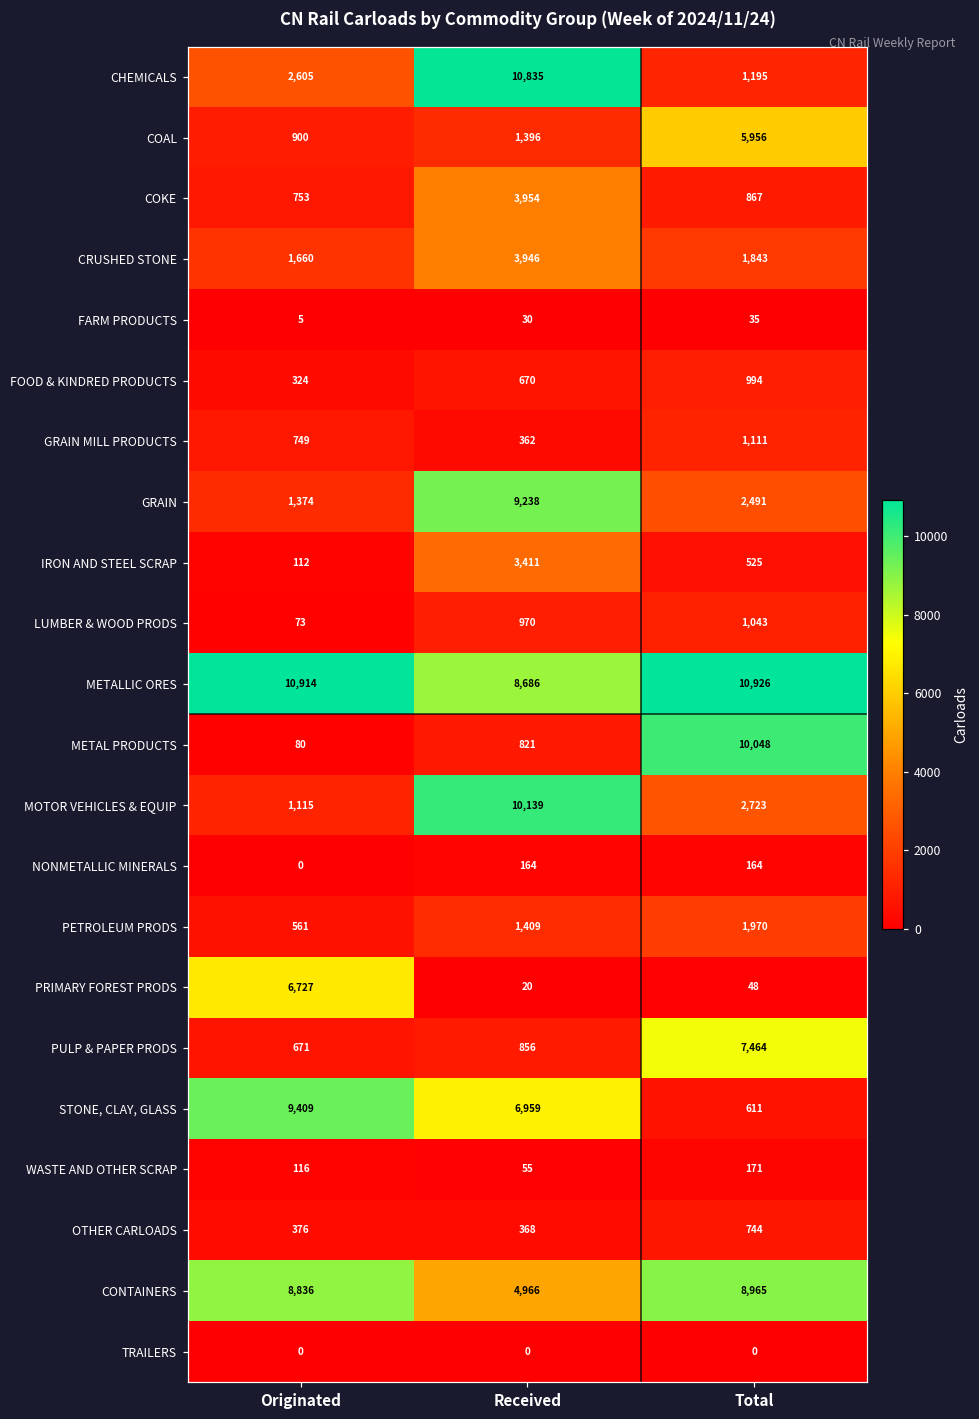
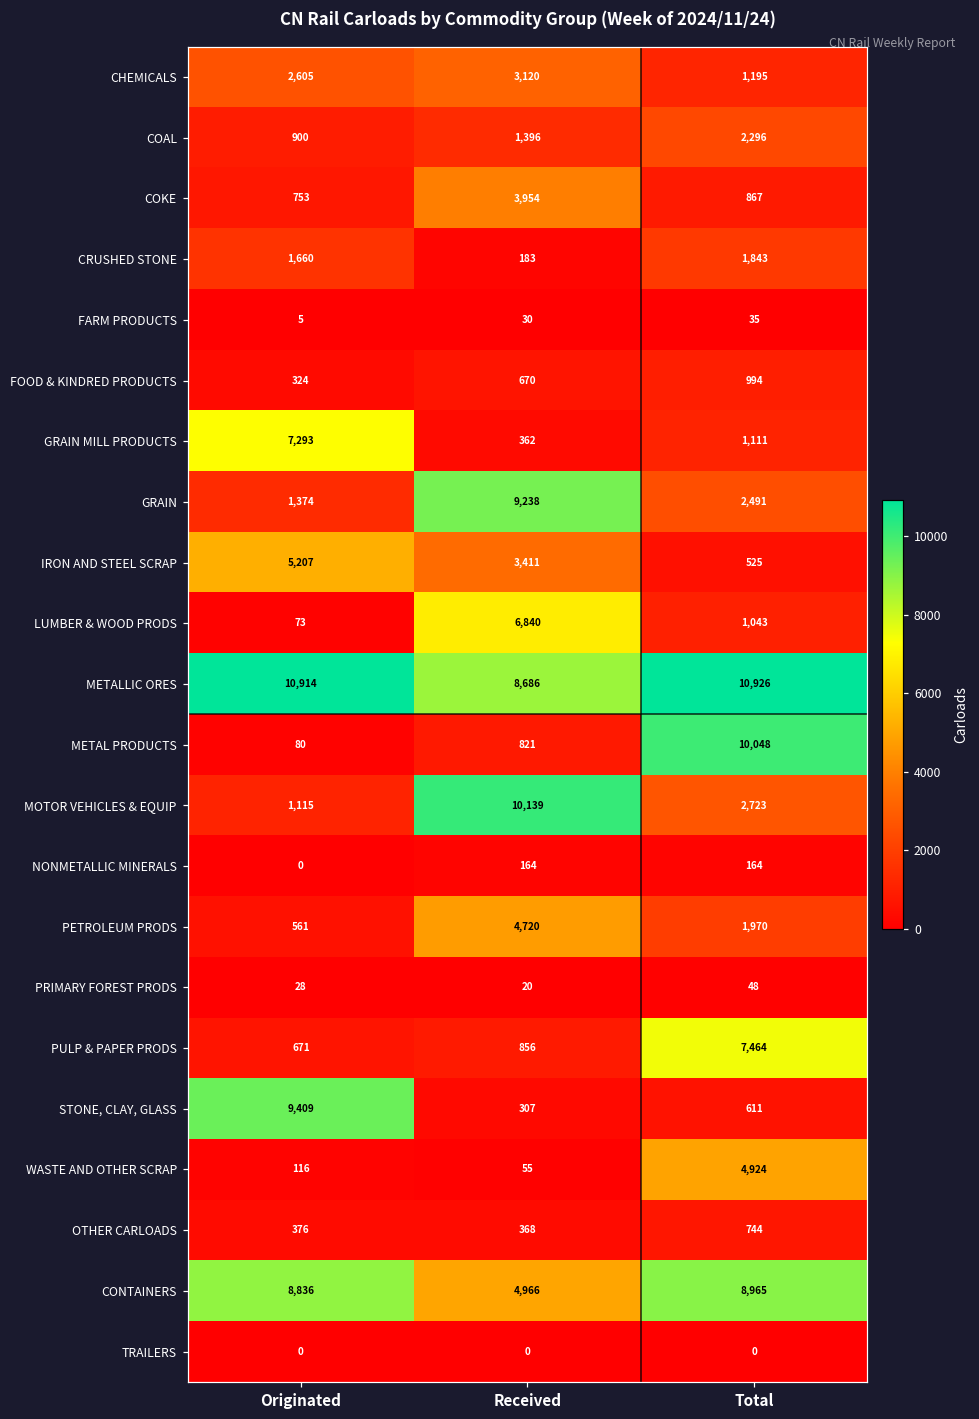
  {
    "CHEMICALS": {
      "Originated": "2,605",
-     "Received": "10,835",
+     "Received": "3,120",
      "Total": "1,195"
    },
    "COAL": {
      "Originated": "900",
      "Received": "1,396",
-     "Total": "5,956"
+     "Total": "2,296"
    },
    "COKE": {
      "Originated": "753",
      "Received": "3,954",
      "Total": "867"
    },
    "CRUSHED STONE": {
      "Originated": "1,660",
-     "Received": "3,946",
+     "Received": "183",
      "Total": "1,843"
    },
    "FARM PRODUCTS": {
      "Originated": "5",
      "Received": "30",
      "Total": "35"
    },
    "FOOD & KINDRED PRODUCTS": {
      "Originated": "324",
      "Received": "670",
      "Total": "994"
    },
    "GRAIN MILL PRODUCTS": {
-     "Originated": "749",
+     "Originated": "7,293",
      "Received": "362",
      "Total": "1,111"
    },
    "GRAIN": {
      "Originated": "1,374",
      "Received": "9,238",
      "Total": "2,491"
    },
    "IRON AND STEEL SCRAP": {
-     "Originated": "112",
+     "Originated": "5,207",
      "Received": "3,411",
      "Total": "525"
    },
    "LUMBER & WOOD PRODS": {
      "Originated": "73",
-     "Received": "970",
+     "Received": "6,840",
      "Total": "1,043"
    },
    "METALLIC ORES": {
      "Originated": "10,914",
      "Received": "8,686",
      "Total": "10,926"
    },
    "METAL PRODUCTS": {
      "Originated": "80",
      "Received": "821",
      "Total": "10,048"
    },
    "MOTOR VEHICLES & EQUIP": {
      "Originated": "1,115",
      "Received": "10,139",
      "Total": "2,723"
    },
    "NONMETALLIC MINERALS": {
      "Originated": "0",
      "Received": "164",
      "Total": "164"
    },
    "PETROLEUM PRODS": {
      "Originated": "561",
-     "Received": "1,409",
+     "Received": "4,720",
      "Total": "1,970"
    },
    "PRIMARY FOREST PRODS": {
-     "Originated": "6,727",
+     "Originated": "28",
      "Received": "20",
      "Total": "48"
    },
    "PULP & PAPER PRODS": {
      "Originated": "671",
      "Received": "856",
      "Total": "7,464"
    },
    "STONE, CLAY, GLASS": {
      "Originated": "9,409",
-     "Received": "6,959",
+     "Received": "307",
      "Total": "611"
    },
    "WASTE AND OTHER SCRAP": {
      "Originated": "116",
      "Received": "55",
-     "Total": "171"
+     "Total": "4,924"
    },
    "OTHER CARLOADS": {
      "Originated": "376",
      "Received": "368",
      "Total": "744"
    },
    "CONTAINERS": {
      "Originated": "8,836",
      "Received": "4,966",
      "Total": "8,965"
    },
    "TRAILERS": {
      "Originated": "0",
      "Received": "0",
      "Total": "0"
    }
  }
